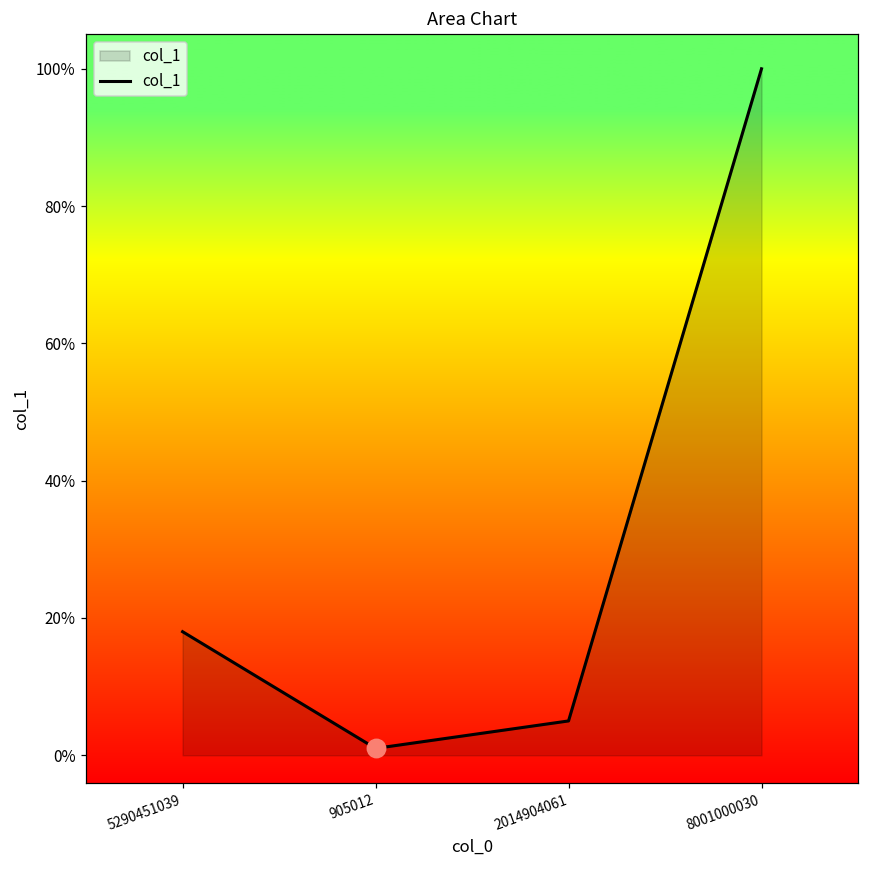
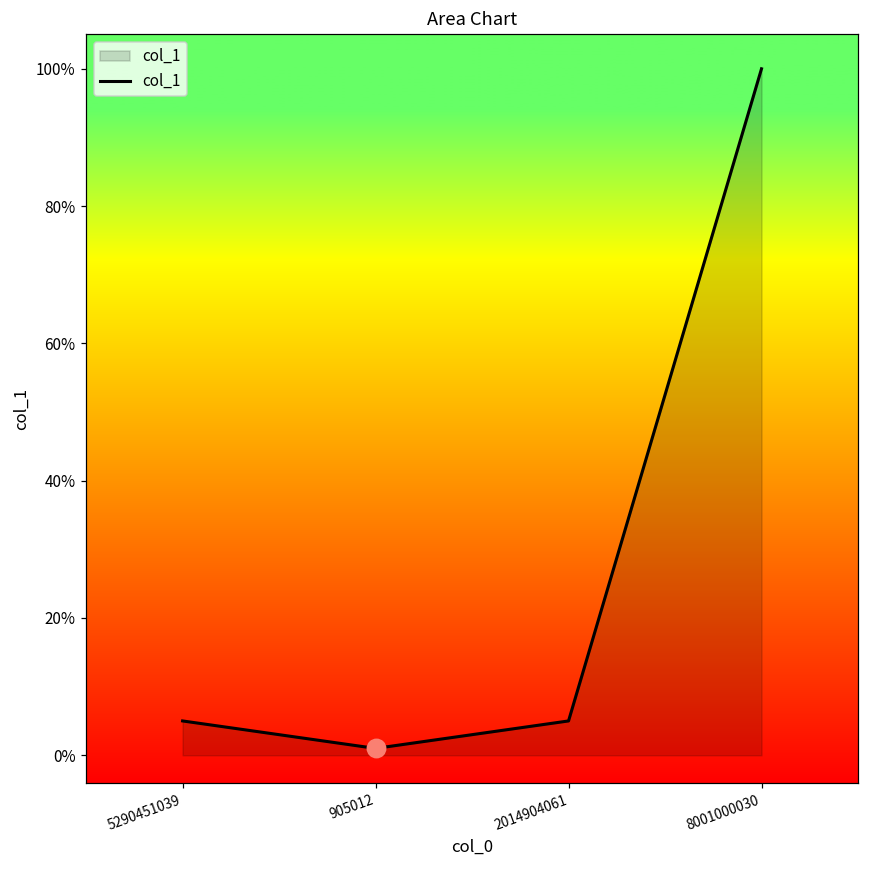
  {
    "col_1": {
-     "5290451039": "18%",
+     "5290451039": "5%",
      "2014904061": "5%",
      "8001000030": "100%"
    }
  }
